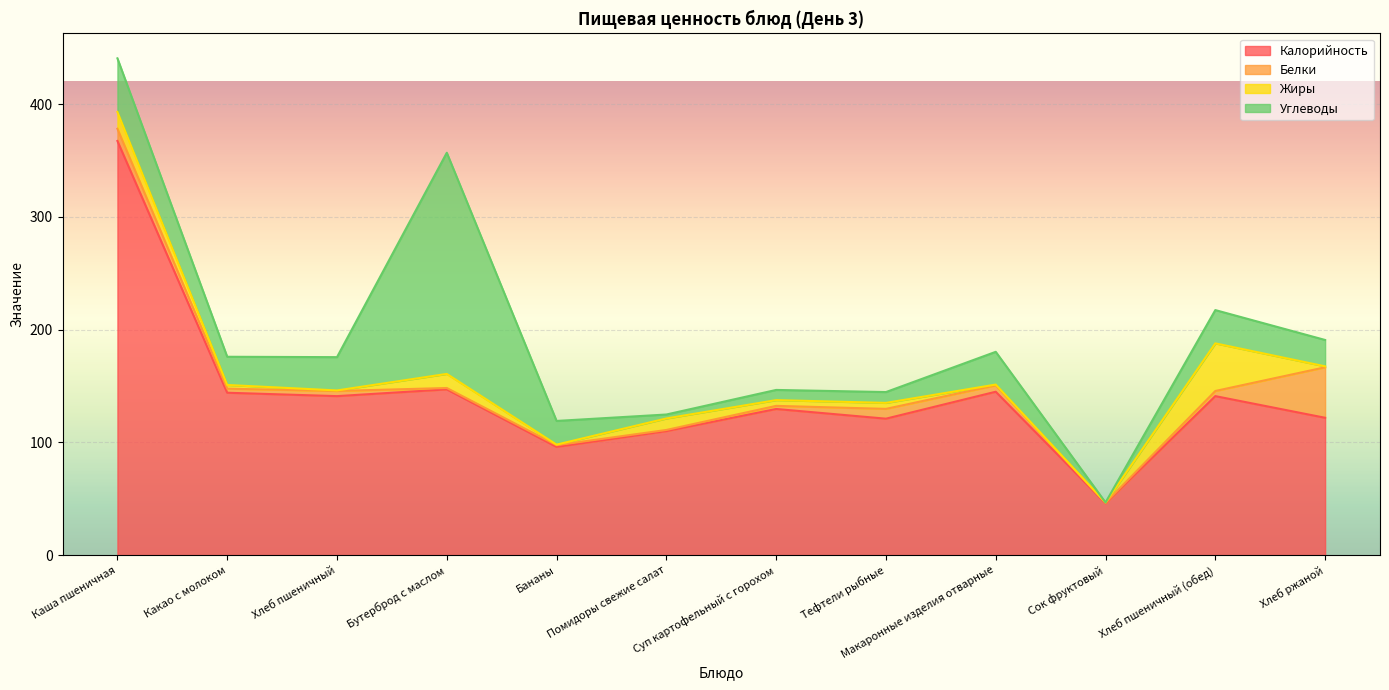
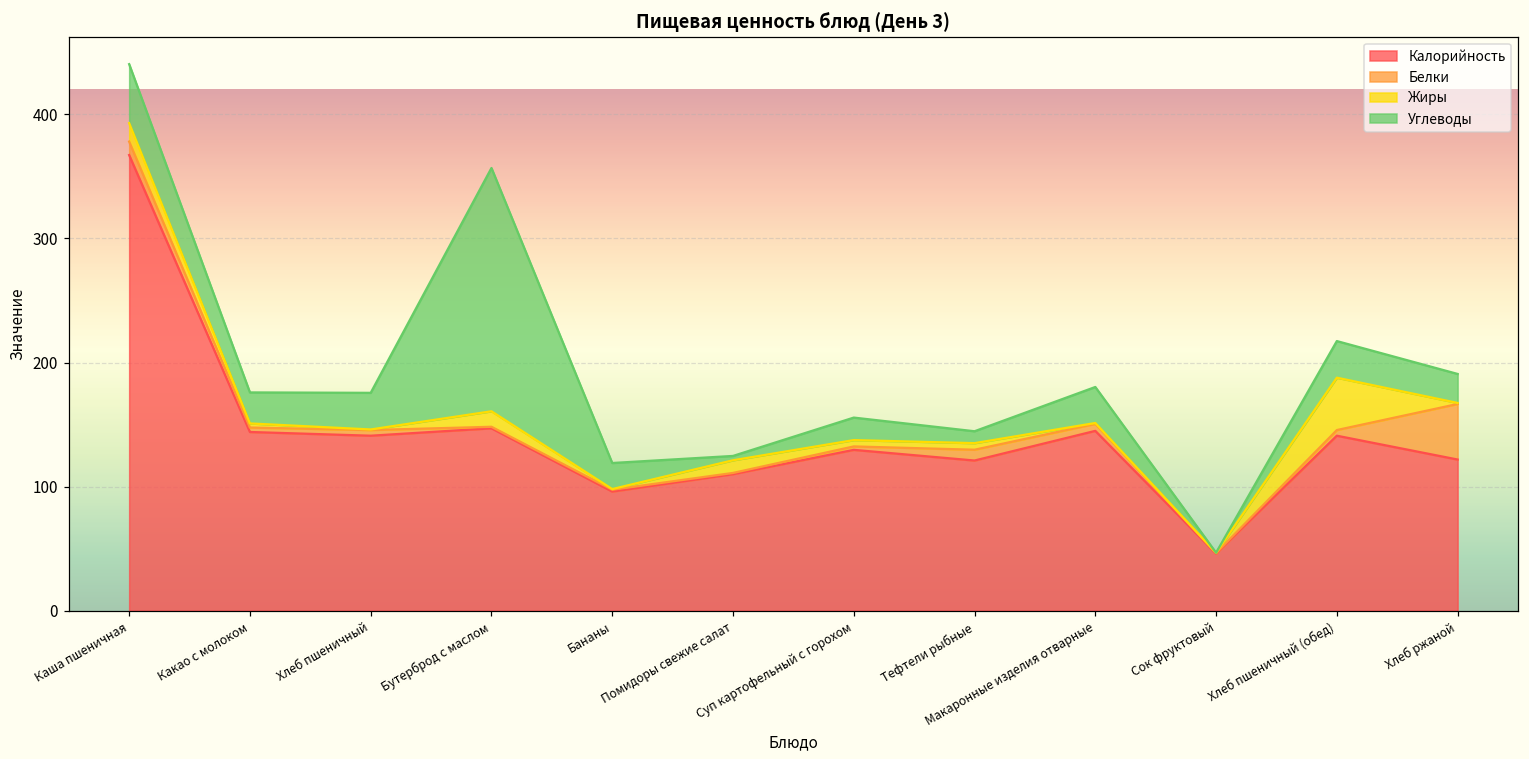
  {
    "Калорийность": {
      "Каша пшеничная": 367,
      "Какао с молоком": 144,
      "Хлеб пшеничный": 141,
      "Суп картофельный с горохом": 130,
      "Тефтели рыбные": 121,
      "Макаронные изделия отварные": 145,
      "Хлеб пшеничный (обед)": 141,
      "Хлеб ржаной": 122
    },
    "Белки": {
      "Каша пшеничная": 11,
      "Какао с молоком": 4,
      "Суп картофельный с горохом": 3,
      "Тефтели рыбные": 9,
      "Хлеб пшеничный (обед)": 5
    },
    "Жиры": {
      "Каша пшеничная": 15,
      "Какао с молоком": 3,
      "Бутерброд с маслом": 13,
      "Помидоры свежие салат": 10,
      "Суп картофельный с горохом": 5,
      "Тефтели рыбные": 5,
      "Хлеб пшеничный (обед)": 42
    },
    "Углеводы": {
      "Каша пшеничная": 48,
      "Какао с молоком": 25,
      "Хлеб пшеничный": 30,
      "Бутерброд с маслом": 196,
      "Бананы": 21,
      "Помидоры свежие салат": 4,
-     "Суп картофельный с горохом": 9,
+     "Суп картофельный с горохом": 18,
      "Тефтели рыбные": 10,
      "Макаронные изделия отварные": 29,
      "Хлеб пшеничный (обед)": 30,
      "Хлеб ржаной": 23
    }
  }
